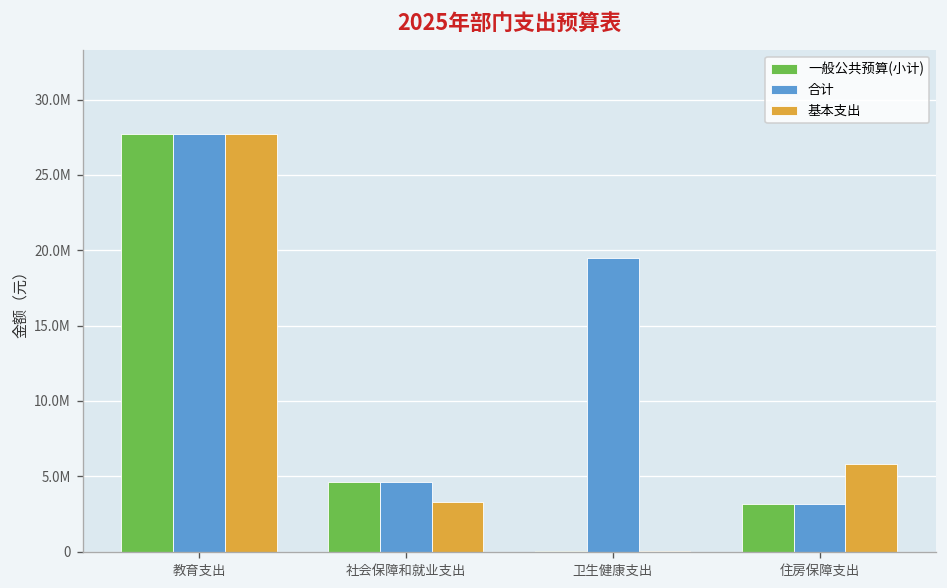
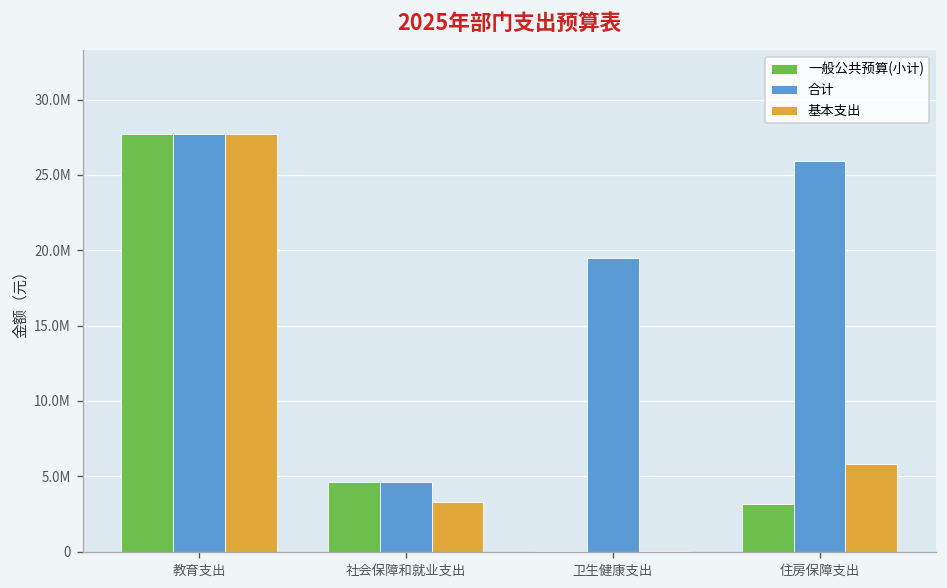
  {
    "一般公共预算(小计)": {
      "教育支出": 27700000,
      "社会保障和就业支出": 4600000,
      "住房保障支出": 3200000
    },
    "合计": {
      "教育支出": 27700000,
      "社会保障和就业支出": 4600000,
      "卫生健康支出": 19500000,
-     "住房保障支出": 3200000
+     "住房保障支出": 25900000
    },
    "基本支出": {
      "教育支出": 27700000,
      "社会保障和就业支出": 3300000,
      "住房保障支出": 5800000
    }
  }
